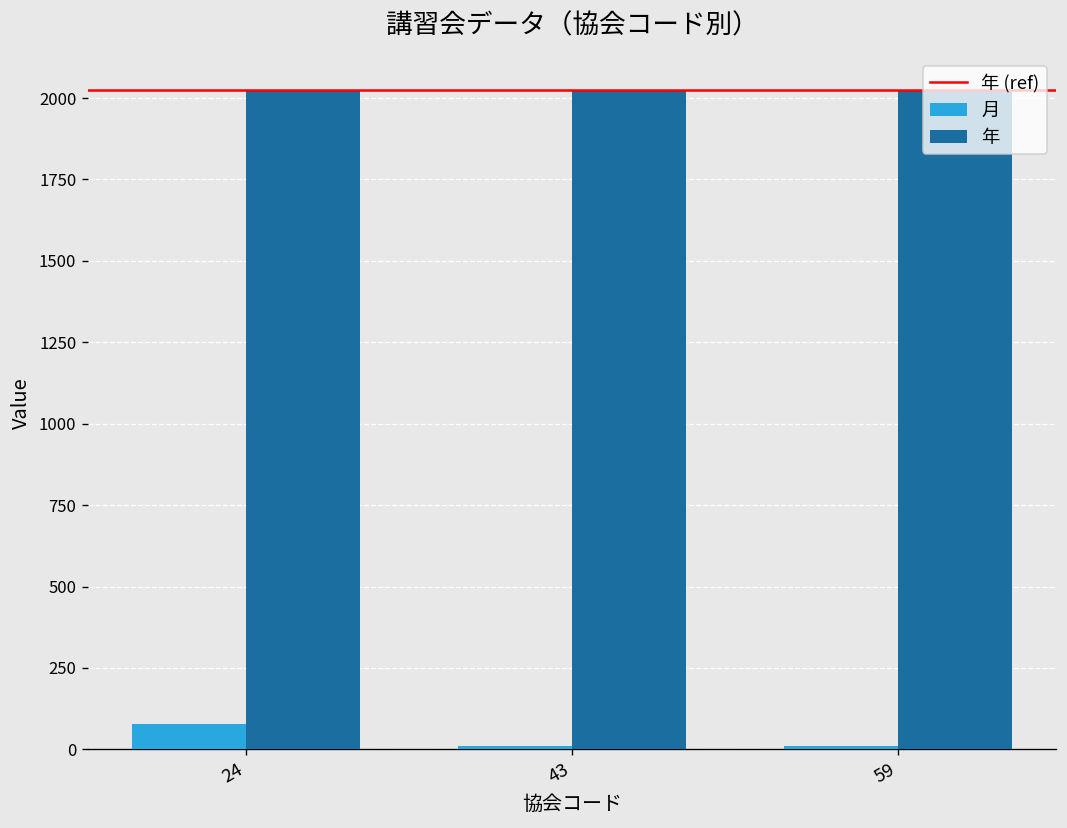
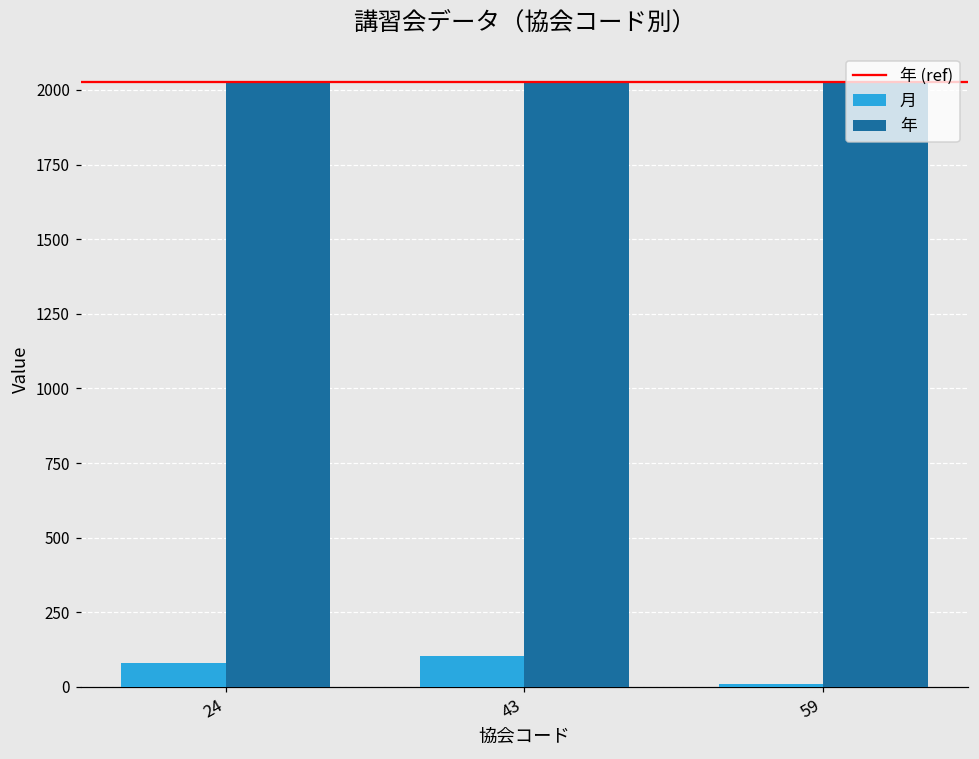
  {
    "月": {
      "24": 80,
-     "43": 10,
+     "43": 100,
      "59": 10
    },
    "年": {
      "24": 2030,
      "43": 2030
    }
  }
